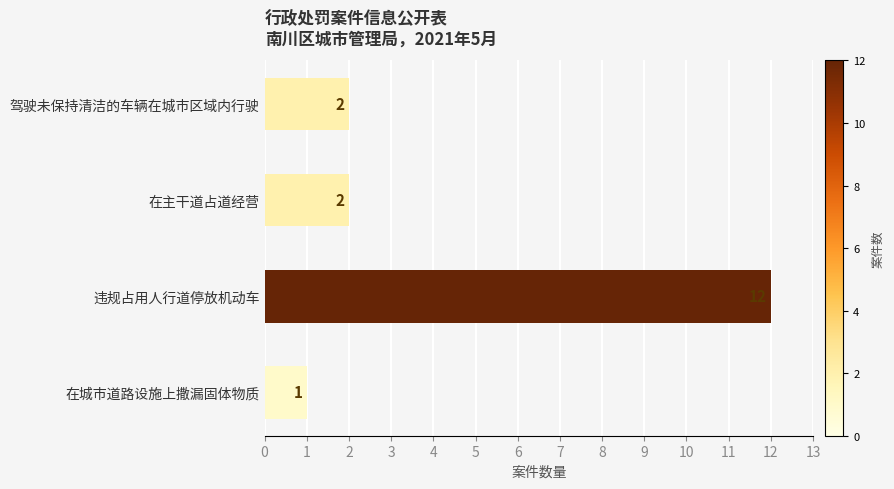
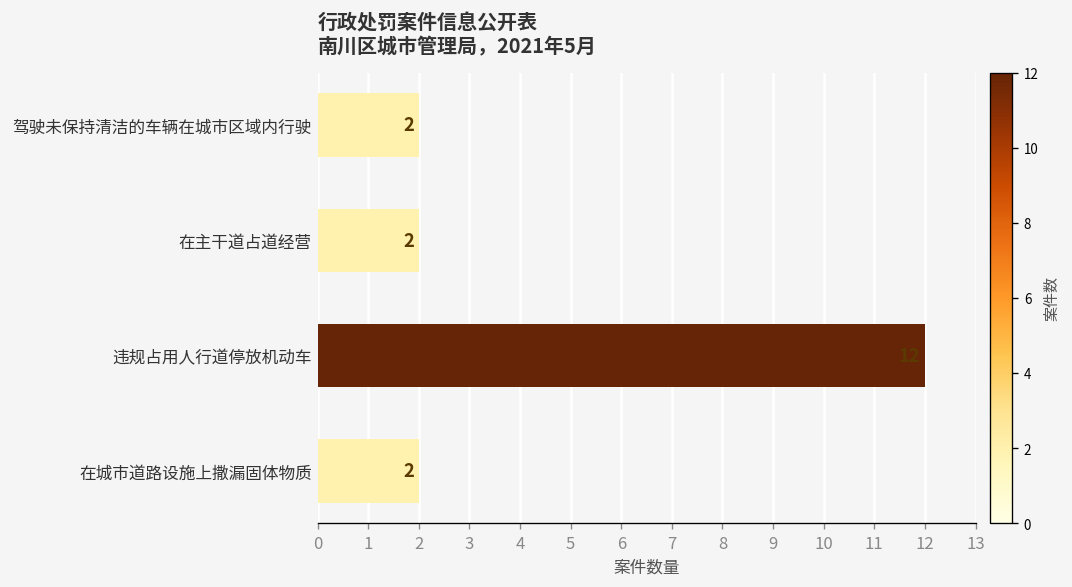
  {
    "驾驶未保持清洁的车辆在城市区域内行驶": 2,
    "在主干道占道经营": 2,
-   "在城市道路设施上撒漏固体物质": 1
+   "在城市道路设施上撒漏固体物质": 2
  }
